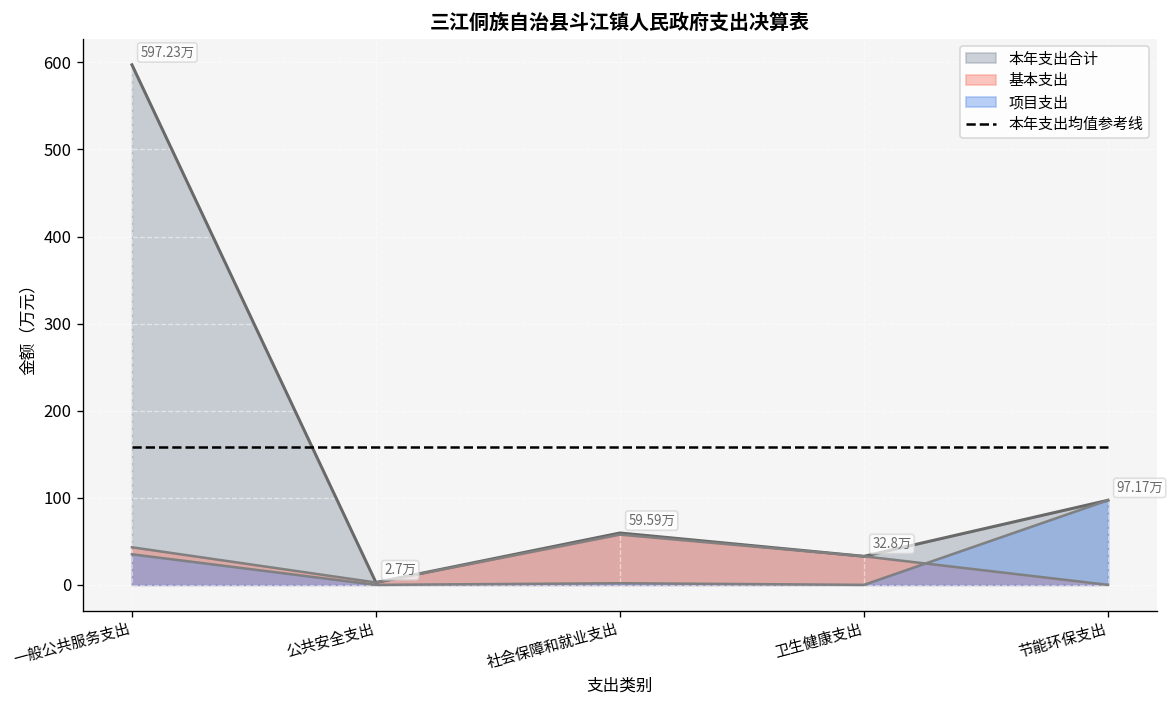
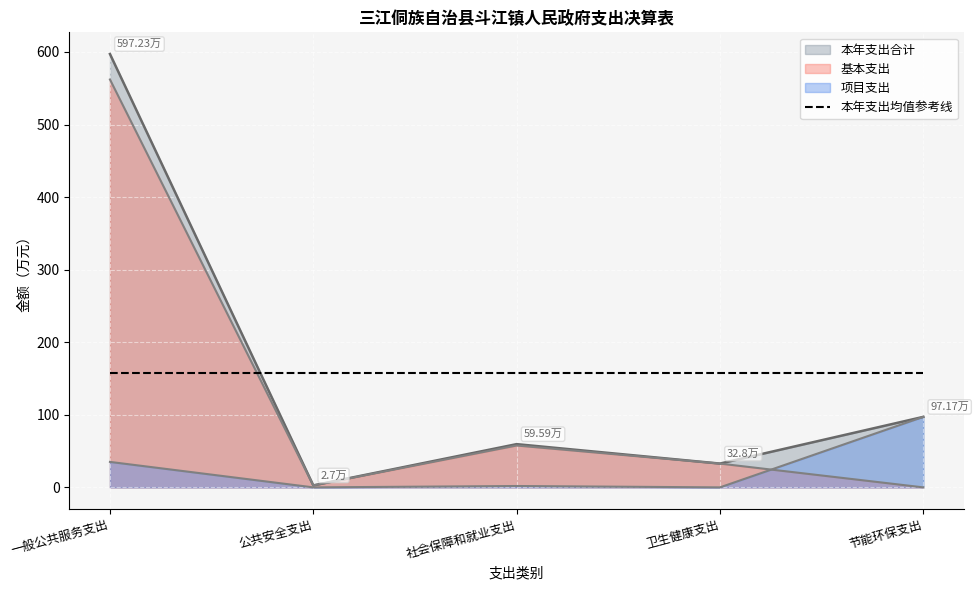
  {
    "基本支出": {
-     "一般公共服务支出": 40,
+     "一般公共服务支出": 560,
      "节能环保支出": 0
    },
    "本年支出均值参考线": {
      "一般公共服务支出": 160,
      "公共安全支出": 160,
      "社会保障和就业支出": 160,
      "卫生健康支出": 160,
      "节能环保支出": 160
    }
  }
